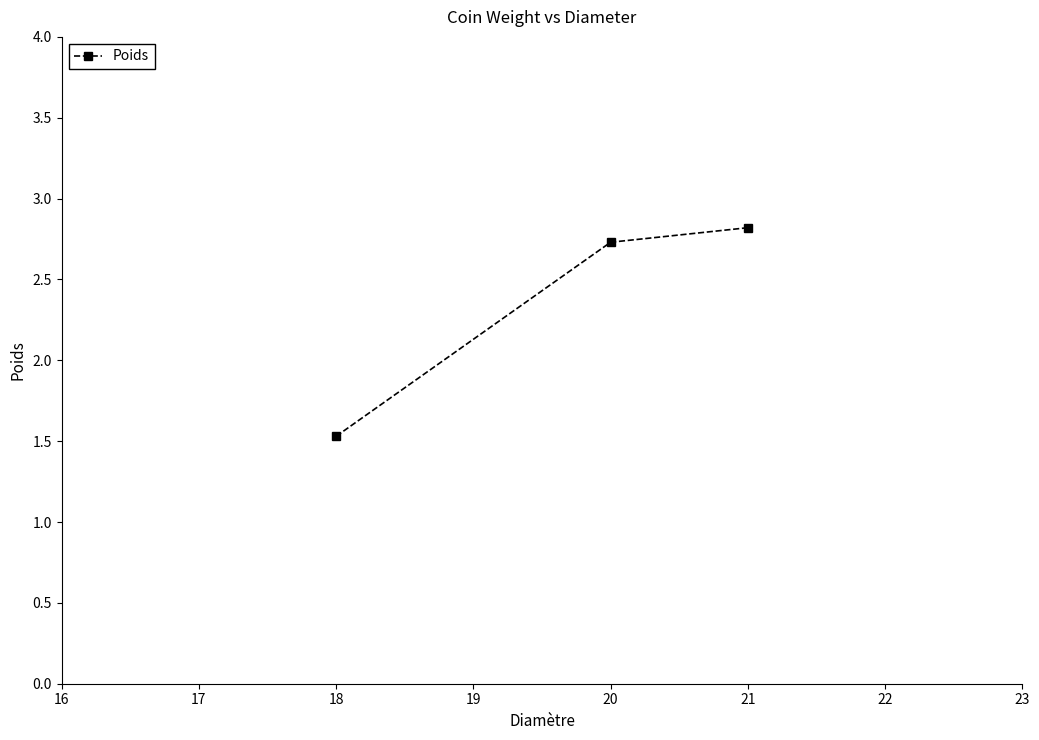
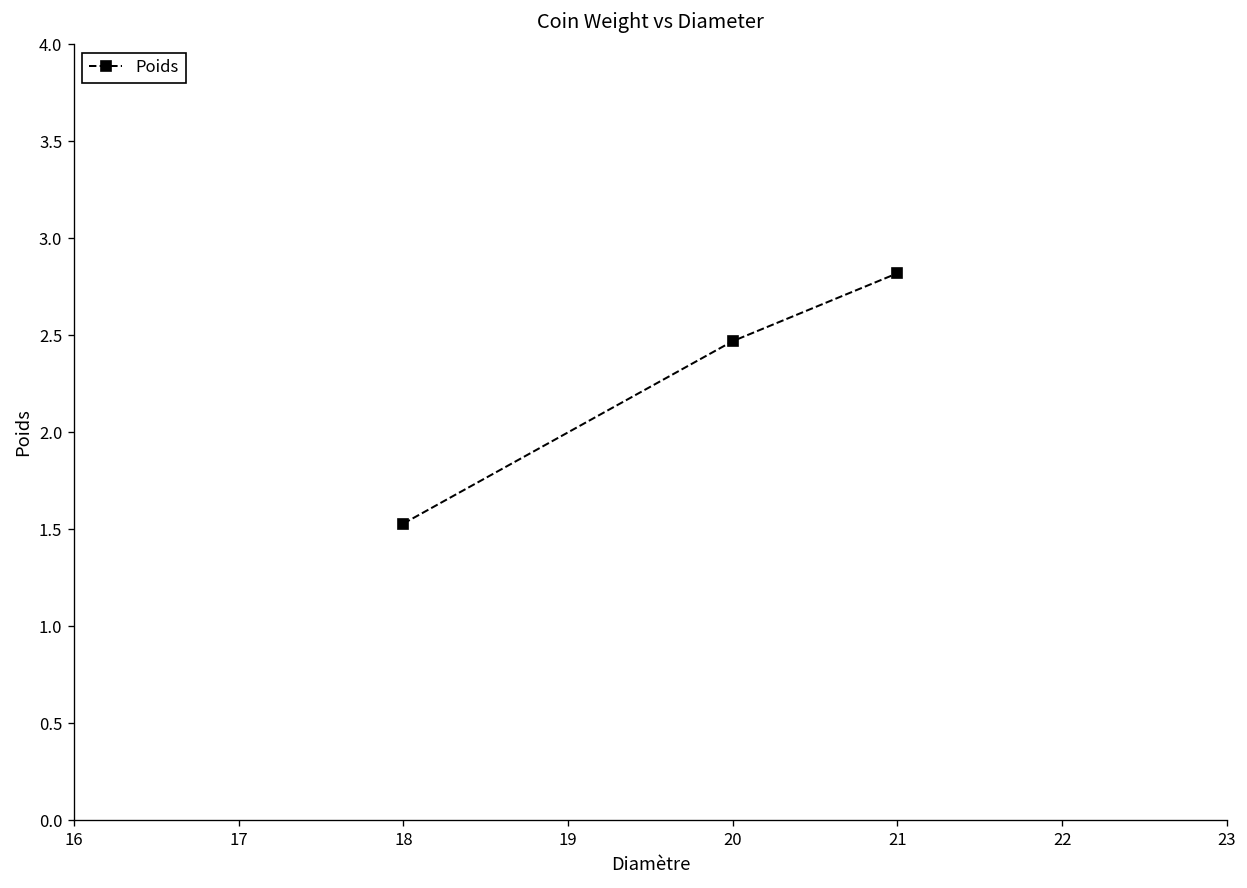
  {
    "18": 1.53,
-   "20": 2.73,
+   "20": 2.47,
    "21": 2.82
  }
